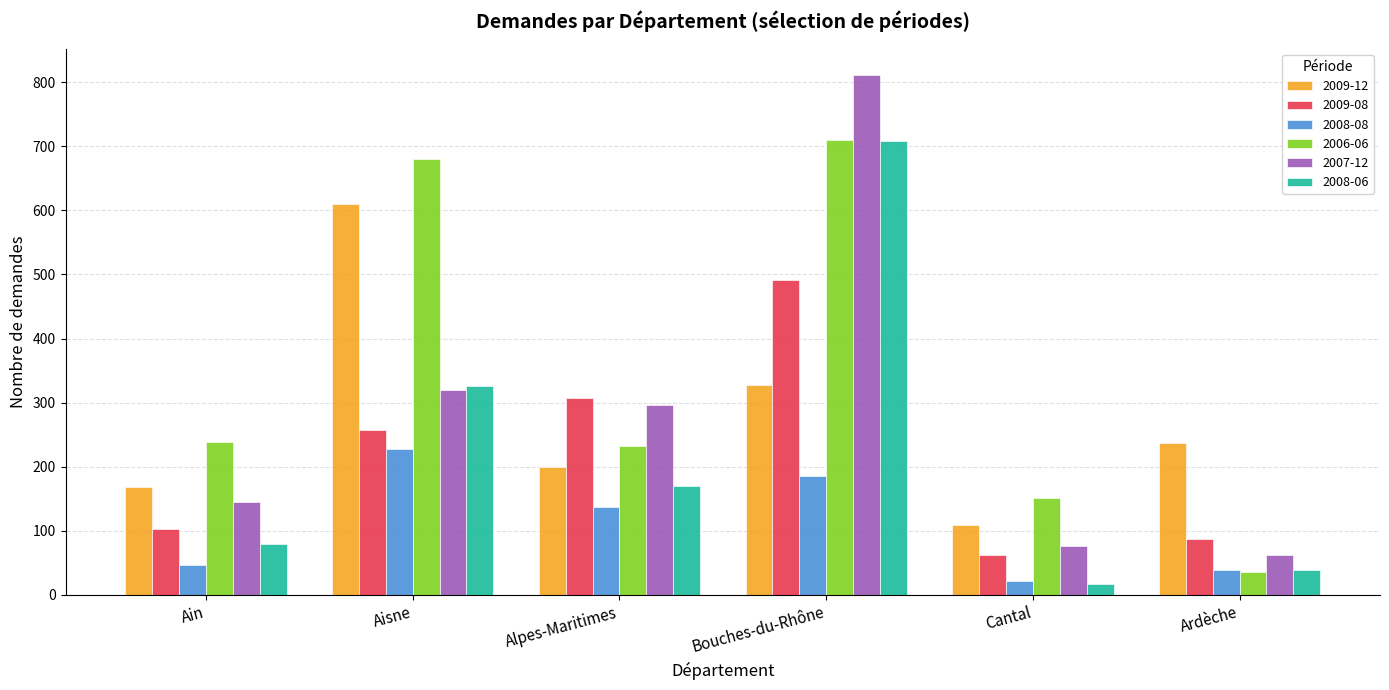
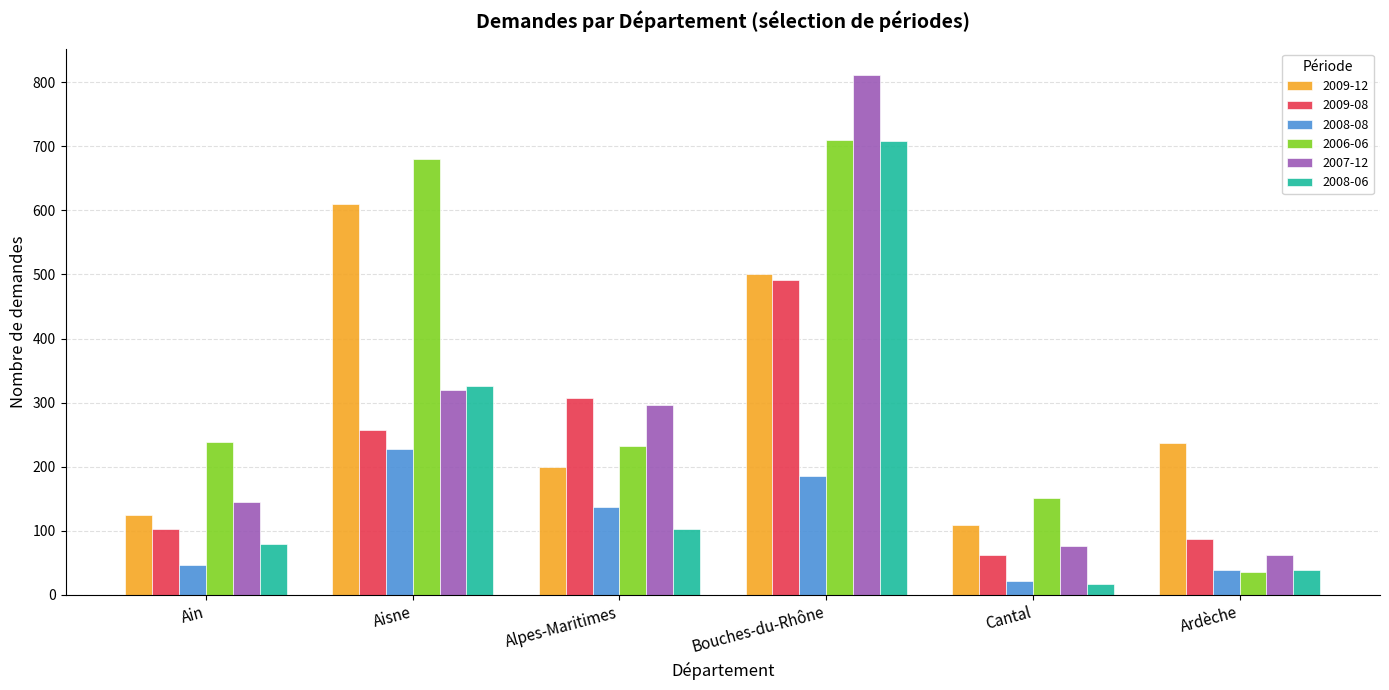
  {
    "2009-12": {
-     "Ain": 170,
+     "Ain": 120,
      "Aisne": 610,
      "Alpes-Maritimes": 200,
-     "Bouches-du-Rhône": 330,
+     "Bouches-du-Rhône": 500,
      "Cantal": 110,
      "Ardèche": 240
    },
    "2009-08": {
      "Ain": 100,
      "Aisne": 260,
      "Alpes-Maritimes": 310,
      "Bouches-du-Rhône": 490,
      "Cantal": 60,
      "Ardèche": 90
    },
    "2008-08": {
      "Ain": 50,
      "Aisne": 230,
      "Alpes-Maritimes": 140,
      "Bouches-du-Rhône": 190,
      "Cantal": 20,
      "Ardèche": 40
    },
    "2006-06": {
      "Ain": 240,
      "Aisne": 680,
      "Alpes-Maritimes": 230,
      "Bouches-du-Rhône": 710,
      "Cantal": 150,
      "Ardèche": 40
    },
    "2007-12": {
      "Ain": 150,
      "Aisne": 320,
      "Alpes-Maritimes": 300,
      "Bouches-du-Rhône": 810,
      "Cantal": 80,
      "Ardèche": 60
    },
    "2008-06": {
      "Ain": 80,
      "Aisne": 330,
-     "Alpes-Maritimes": 170,
+     "Alpes-Maritimes": 100,
      "Bouches-du-Rhône": 710,
      "Cantal": 20,
      "Ardèche": 40
    }
  }
